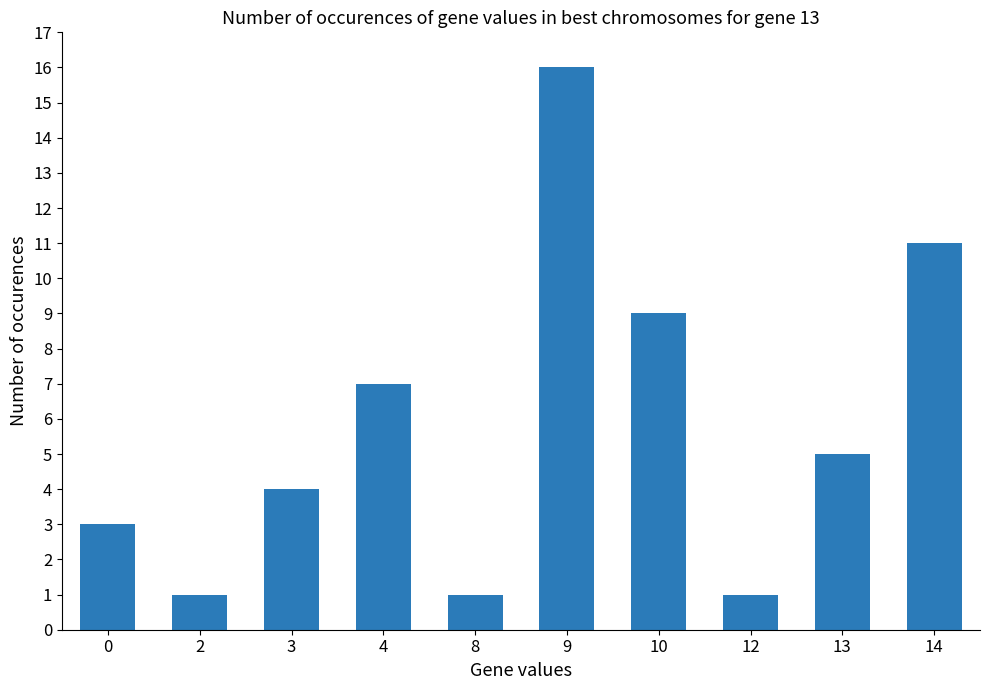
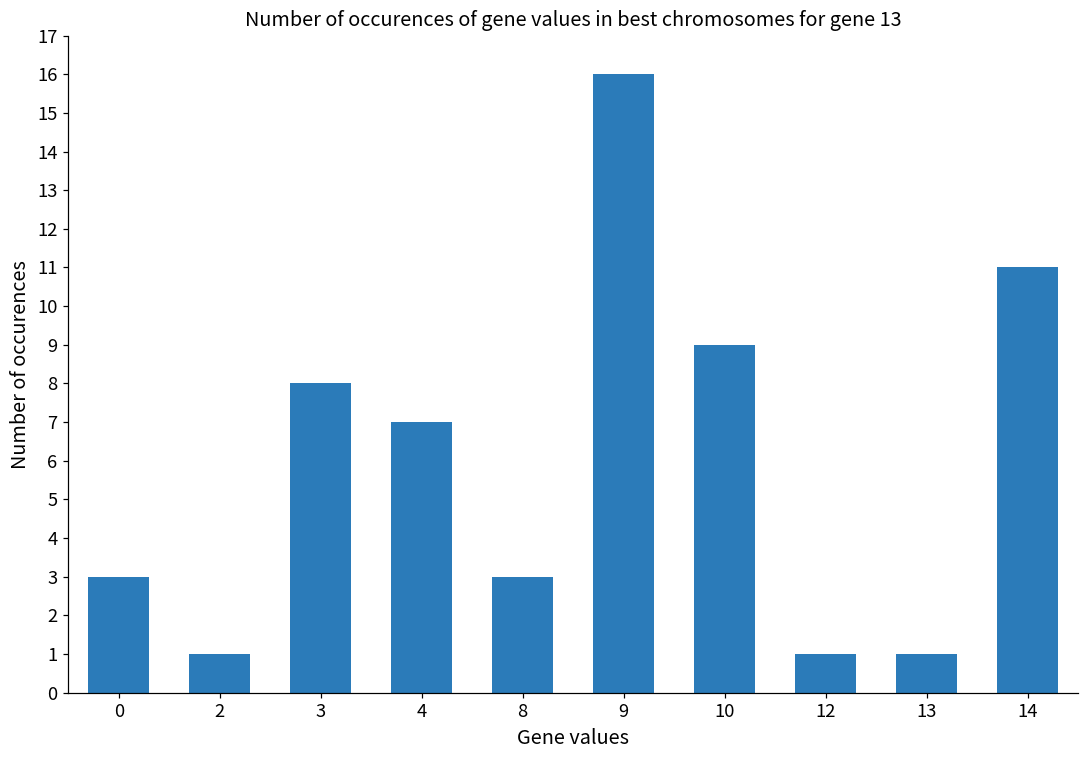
  {
    "0": 3,
    "2": 1,
-   "3": 4,
+   "3": 8,
    "4": 7,
-   "8": 1,
+   "8": 3,
    "9": 16,
    "10": 9,
    "12": 1,
-   "13": 5,
+   "13": 1,
    "14": 11
  }
